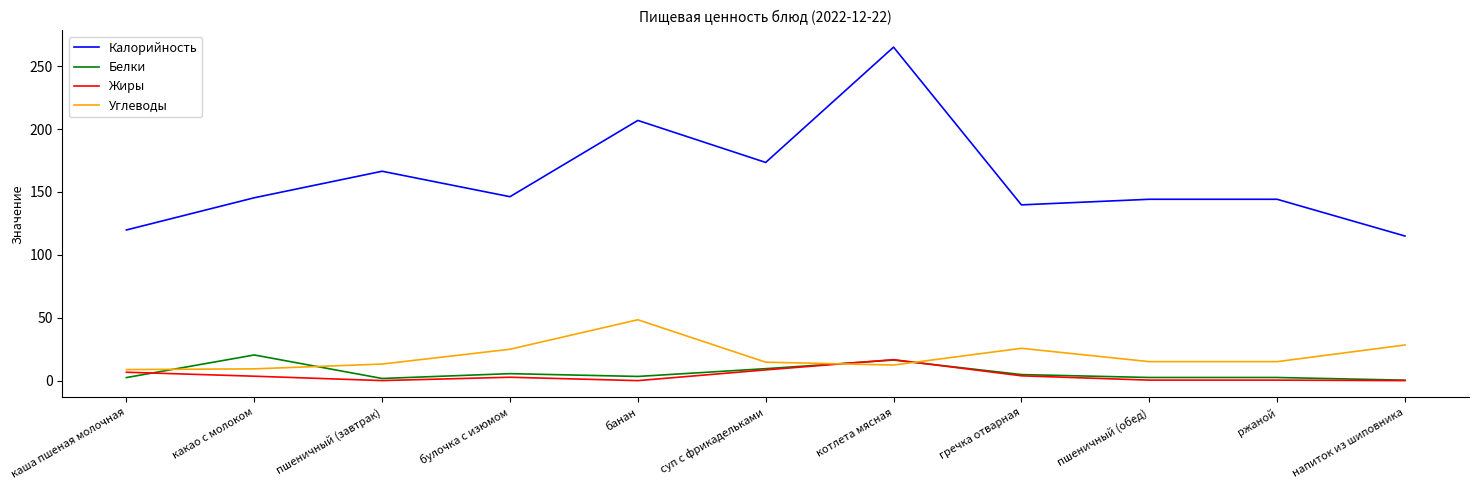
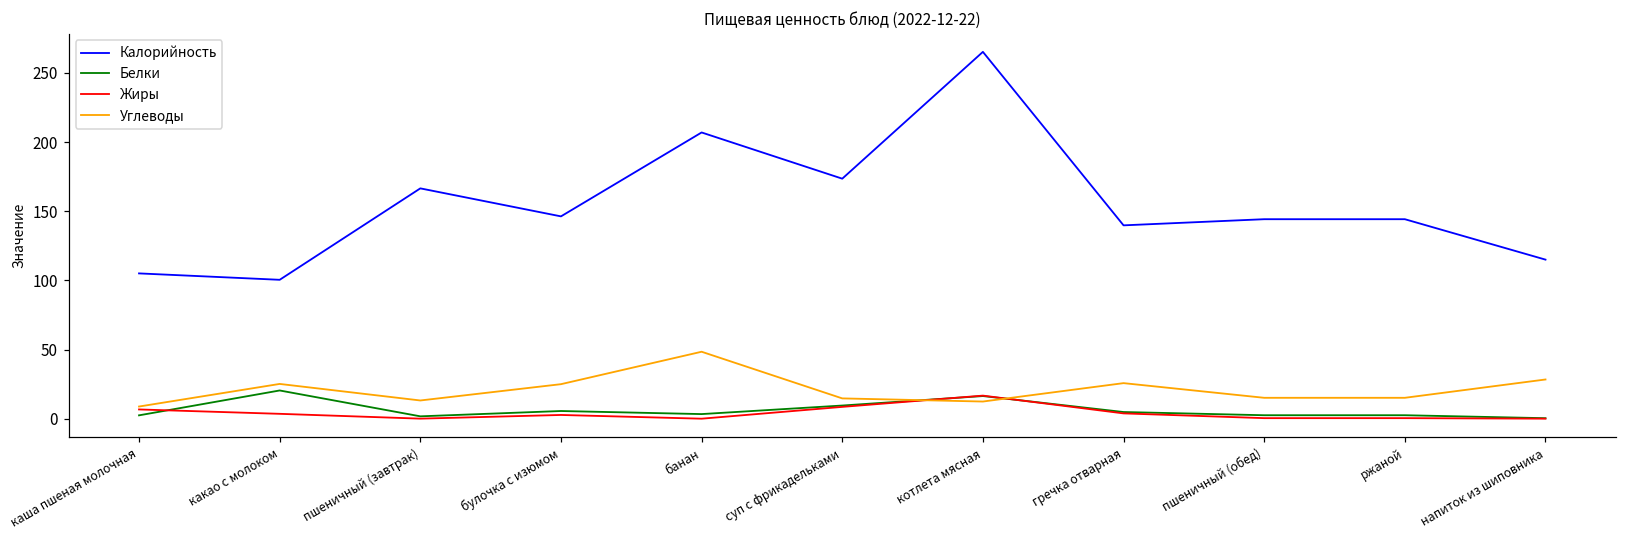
  {
    "Калорийность": {
-     "каша пшеная молочная": 120,
-     "какао с молоком": 145,
+     "каша пшеная молочная": 105,
+     "какао с молоком": 100,
      "пшеничный (завтрак)": 166,
      "булочка с изюмом": 146,
      "банан": 207,
      "суп с фрикадельками": 174,
      "котлета мясная": 265,
      "гречка отварная": 140,
      "пшеничный (обед)": 144,
      "ржаной": 144,
      "напиток из шиповника": 115
    },
    "Белки": {
      "каша пшеная молочная": 2,
      "какао с молоком": 20,
      "булочка с изюмом": 6,
      "банан": 3,
      "пшеничный (обед)": 3,
      "ржаной": 3
    },
    "Жиры": {
      "каша пшеная молочная": 7,
      "какао с молоком": 4,
      "булочка с изюмом": 3,
      "банан": 0,
      "пшеничный (обед)": 0,
      "ржаной": 0
    },
    "Углеводы": {
      "каша пшеная молочная": 9,
-     "какао с молоком": 9,
+     "какао с молоком": 25,
      "пшеничный (завтрак)": 13,
      "булочка с изюмом": 25,
      "банан": 48,
      "суп с фрикадельками": 15,
      "котлета мясная": 12,
      "гречка отварная": 26,
      "пшеничный (обед)": 15,
      "ржаной": 15,
      "напиток из шиповника": 28
    }
  }
